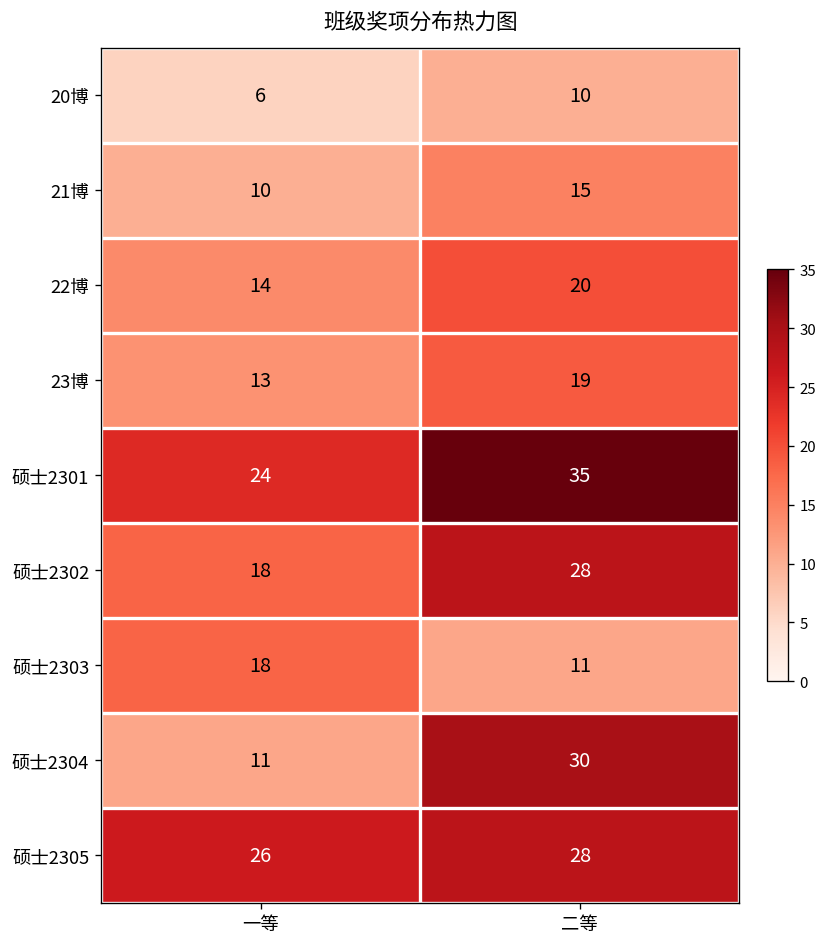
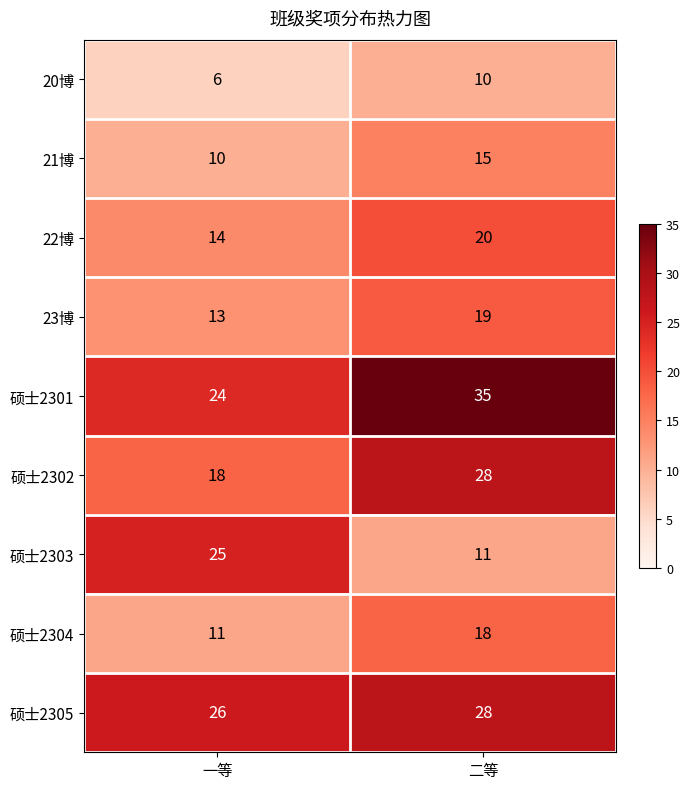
  {
    "20博": {
      "一等": 6,
      "二等": 10
    },
    "21博": {
      "一等": 10,
      "二等": 15
    },
    "22博": {
      "一等": 14,
      "二等": 20
    },
    "23博": {
      "一等": 13,
      "二等": 19
    },
    "硕士2301": {
      "一等": 24,
      "二等": 35
    },
    "硕士2302": {
      "一等": 18,
      "二等": 28
    },
    "硕士2303": {
-     "一等": 18,
+     "一等": 25,
      "二等": 11
    },
    "硕士2304": {
      "一等": 11,
-     "二等": 30
+     "二等": 18
    },
    "硕士2305": {
      "一等": 26,
      "二等": 28
    }
  }
